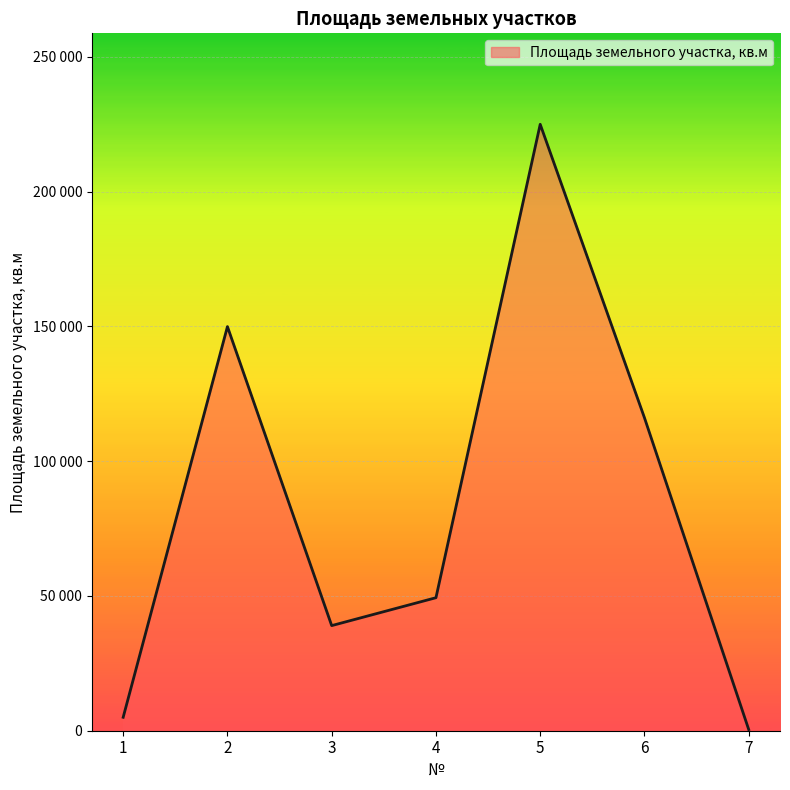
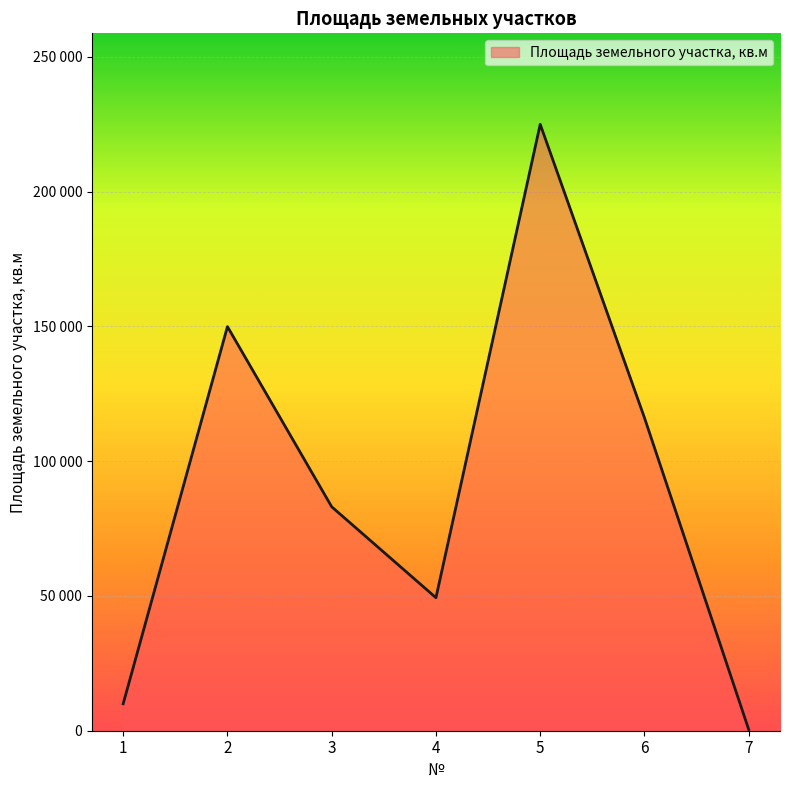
  {
-   "1": 5000,
+   "1": 10000,
    "2": 150000,
-   "3": 39000,
+   "3": 83000,
    "4": 49000,
    "5": 225000,
    "6": 116000,
    "7": 0
  }
